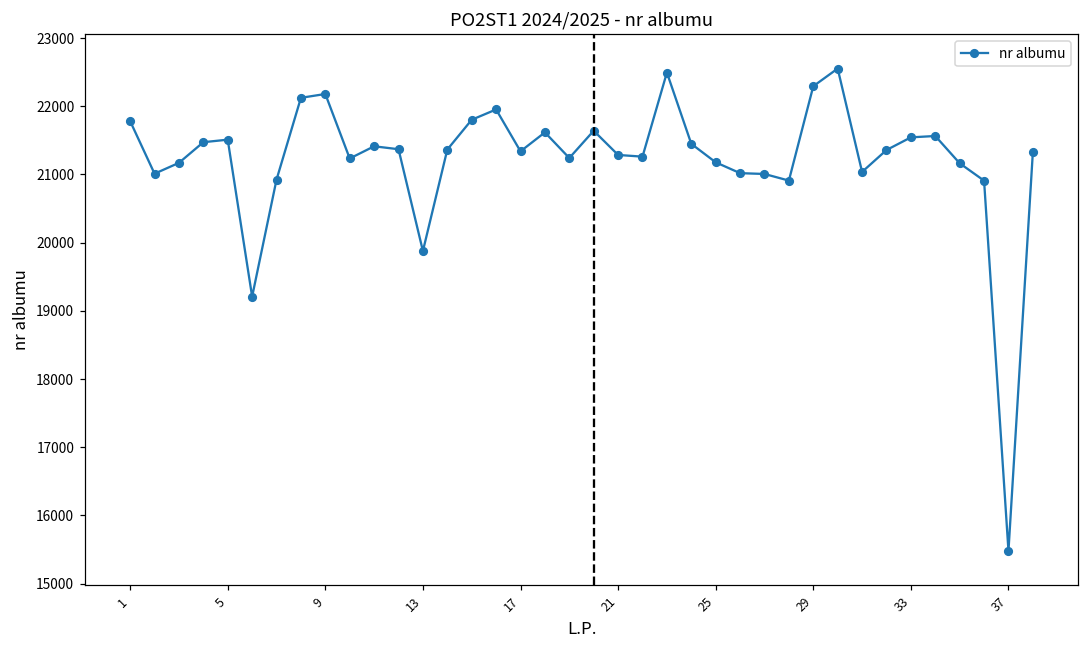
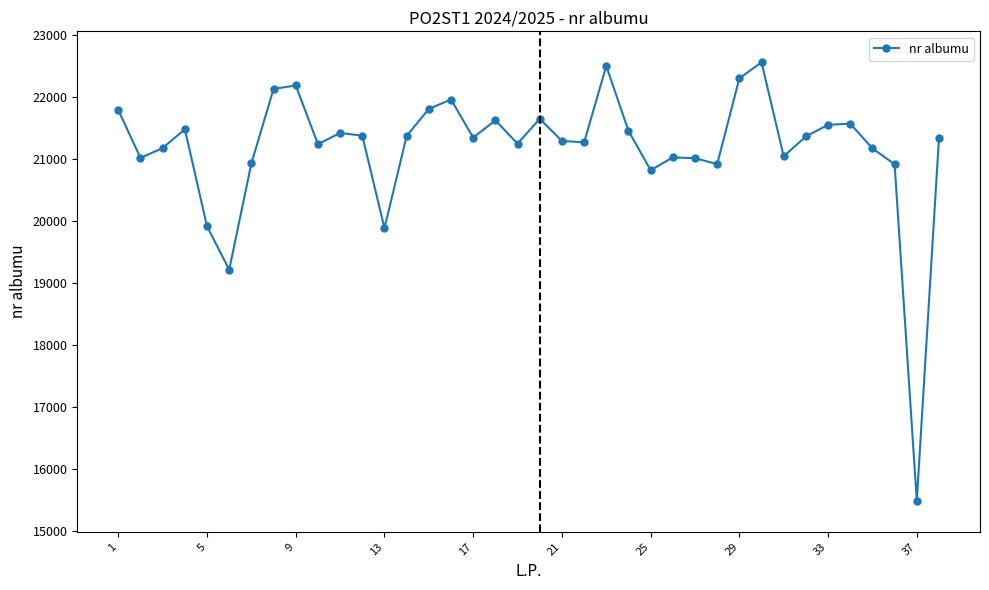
  {
    "1": 21800,
-   "5": 21500,
+   "5": 19900,
    "9": 22200,
    "13": 19900,
    "17": 21300,
    "21": 21300,
-   "25": 21200,
+   "25": 20800,
    "29": 22300,
    "33": 21500,
    "37": 15500
  }
